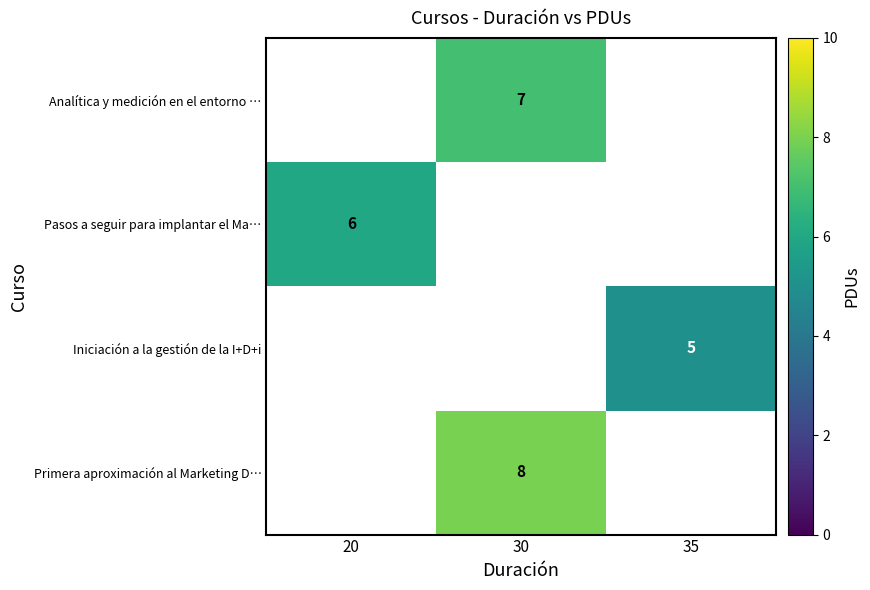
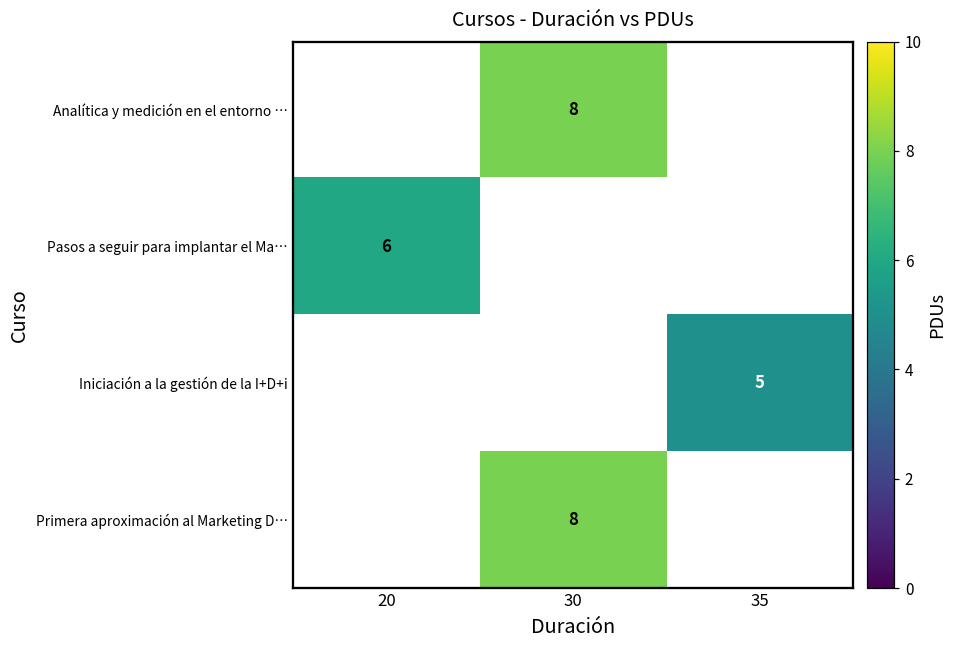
  {
    "Analítica y medición en el entorno …": {
-     "30": 7
+     "30": 8
    },
    "Pasos a seguir para implantar el Ma…": {
      "20": 6
    },
    "Iniciación a la gestión de la I+D+i": {
      "35": 5
    },
    "Primera aproximación al Marketing D…": {
      "30": 8
    }
  }
